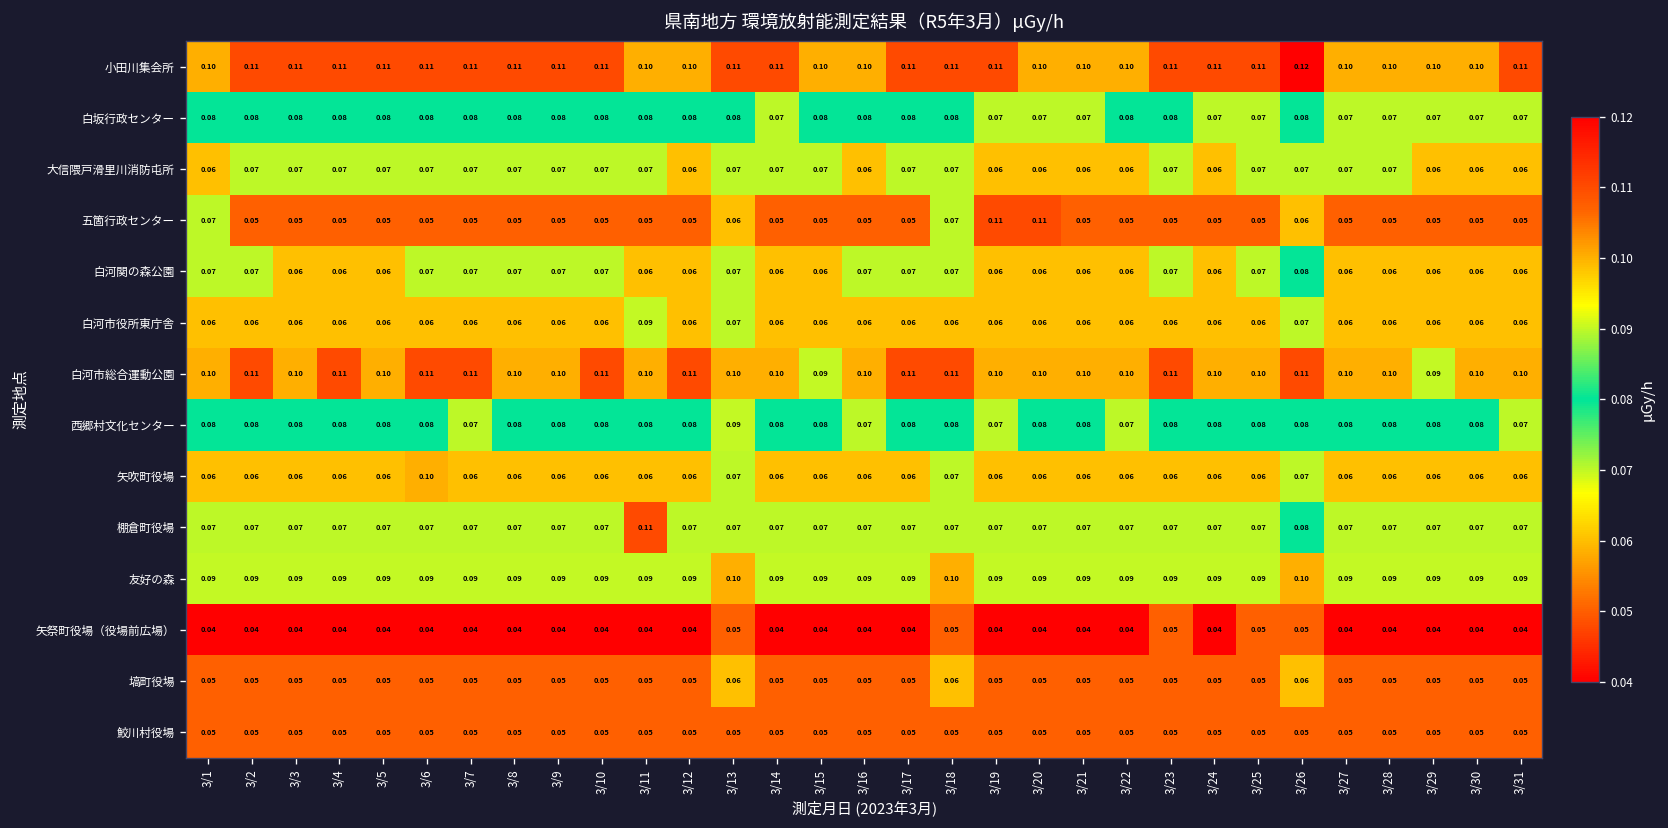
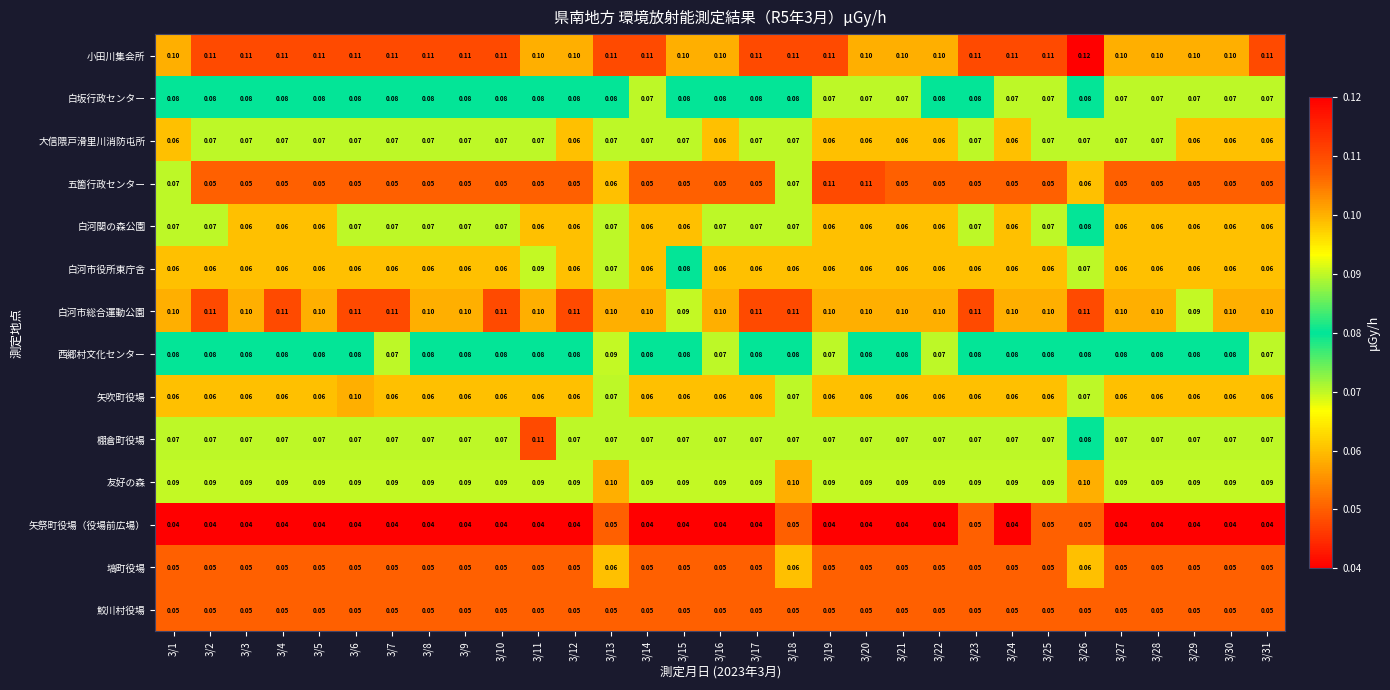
  {
    "白河市役所東庁舎": {
      "3/1": 0.06,
      "3/2": 0.06,
      "3/3": 0.06,
      "3/4": 0.06,
      "3/5": 0.06,
      "3/6": 0.06,
      "3/7": 0.06,
      "3/8": 0.06,
      "3/9": 0.06,
      "3/10": 0.06,
      "3/11": 0.09,
      "3/12": 0.06,
      "3/13": 0.07,
      "3/14": 0.06,
-     "3/15": 0.06,
+     "3/15": 0.08,
      "3/16": 0.06,
      "3/17": 0.06,
      "3/18": 0.06,
      "3/19": 0.06,
      "3/20": 0.06,
      "3/21": 0.06,
      "3/22": 0.06,
      "3/23": 0.06,
      "3/24": 0.06,
      "3/25": 0.06,
      "3/26": 0.07,
      "3/27": 0.06,
      "3/28": 0.06,
      "3/29": 0.06,
      "3/30": 0.06,
      "3/31": 0.06
    }
  }
